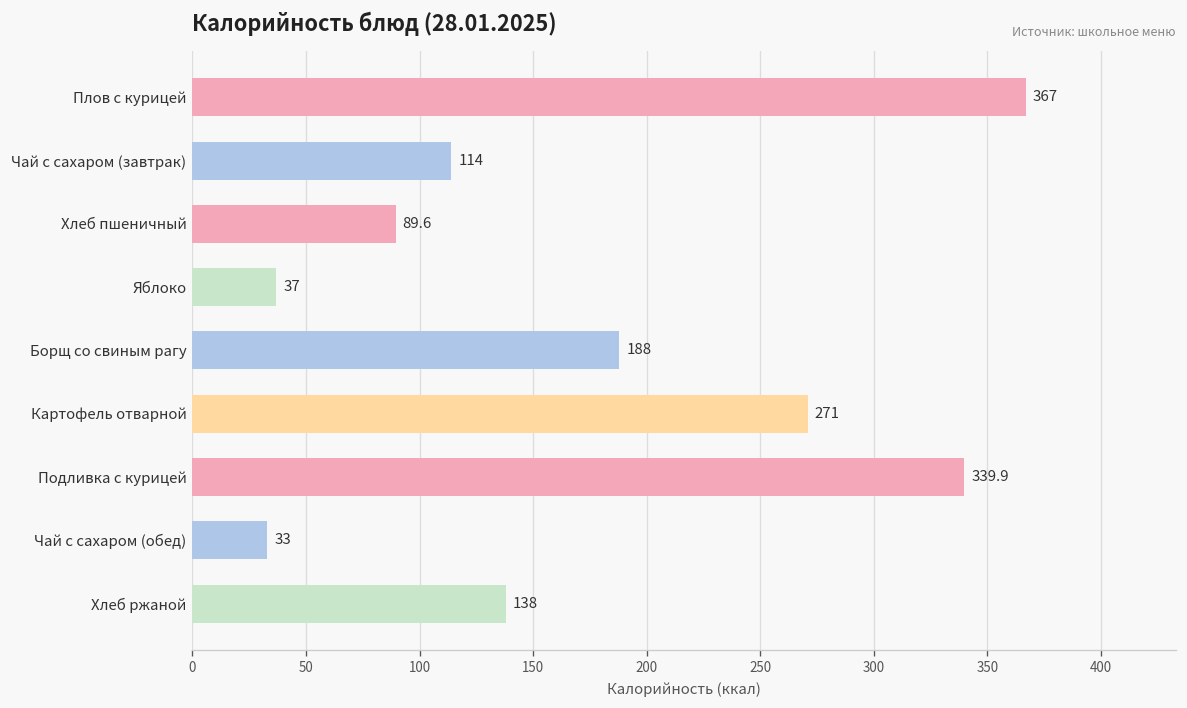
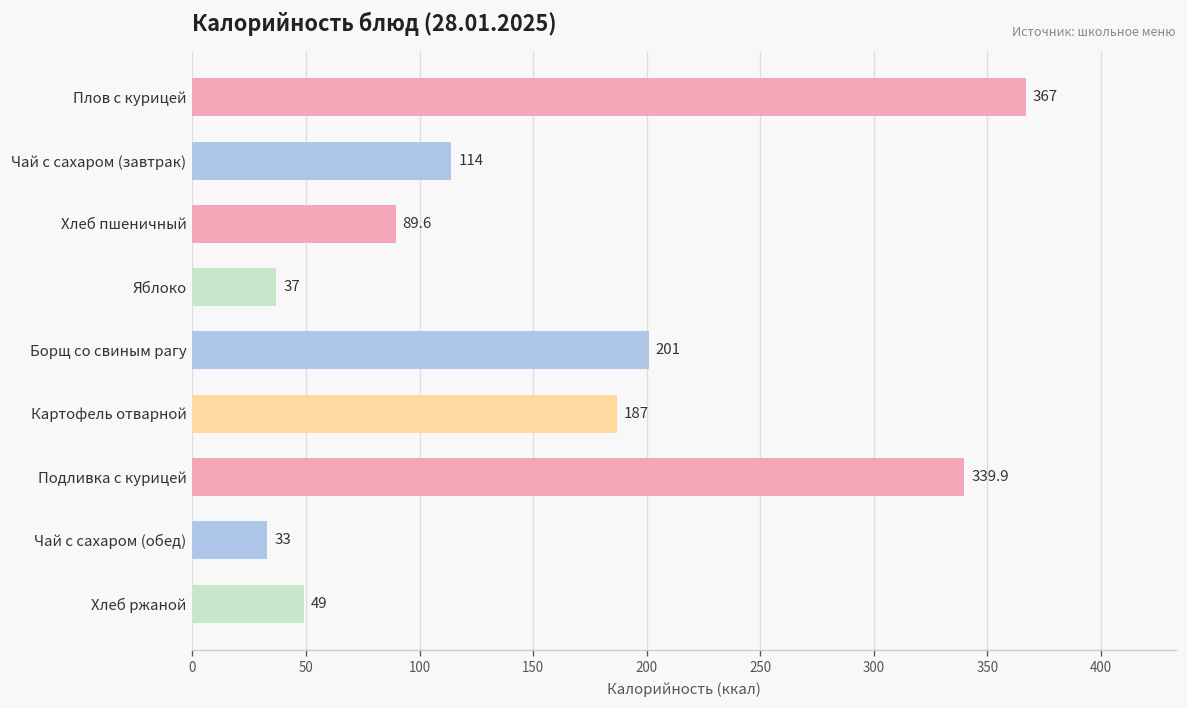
  {
    "Плов с курицей": 367,
    "Чай с сахаром (завтрак)": 114,
    "Хлеб пшеничный": 89.6,
    "Яблоко": 37,
-   "Борщ со свиным рагу": 188,
-   "Картофель отварной": 271,
+   "Борщ со свиным рагу": 201,
+   "Картофель отварной": 187,
    "Подливка с курицей": 339.9,
    "Чай с сахаром (обед)": 33,
-   "Хлеб ржаной": 138
+   "Хлеб ржаной": 49
  }
